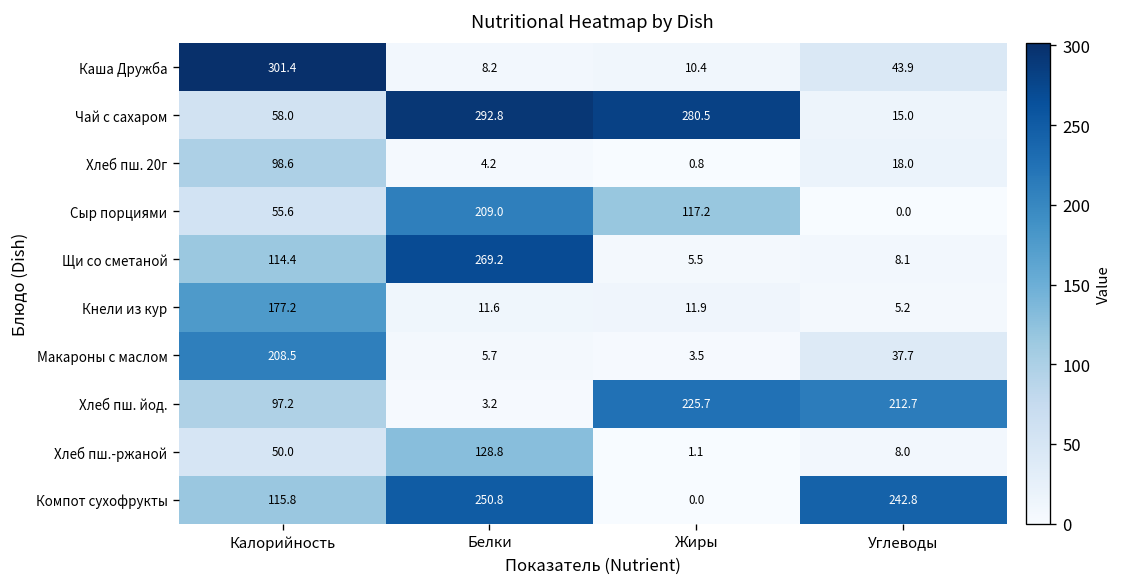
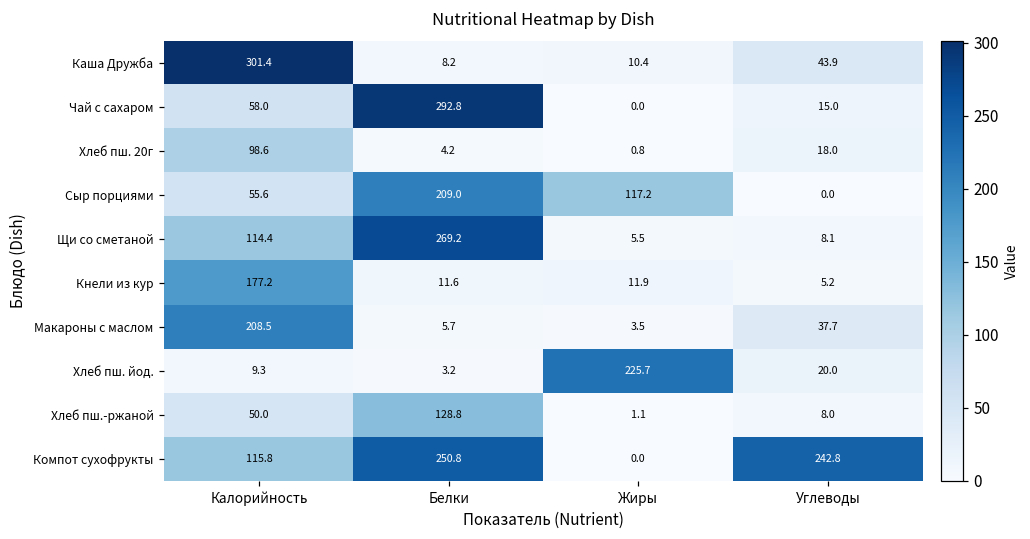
  {
    "Каша Дружба": {
      "Калорийность": 301.4,
      "Белки": 8.2,
      "Жиры": 10.4,
      "Углеводы": 43.9
    },
    "Чай с сахаром": {
      "Калорийность": 58.0,
      "Белки": 292.8,
-     "Жиры": 280.5,
+     "Жиры": 0.0,
      "Углеводы": 15.0
    },
    "Хлеб пш. 20г": {
      "Калорийность": 98.6,
      "Белки": 4.2,
      "Жиры": 0.8,
      "Углеводы": 18.0
    },
    "Сыр порциями": {
      "Калорийность": 55.6,
      "Белки": 209.0,
      "Жиры": 117.2,
      "Углеводы": 0.0
    },
    "Щи со сметаной": {
      "Калорийность": 114.4,
      "Белки": 269.2,
      "Жиры": 5.5,
      "Углеводы": 8.1
    },
    "Кнели из кур": {
      "Калорийность": 177.2,
      "Белки": 11.6,
      "Жиры": 11.9,
      "Углеводы": 5.2
    },
    "Макароны с маслом": {
      "Калорийность": 208.5,
      "Белки": 5.7,
      "Жиры": 3.5,
      "Углеводы": 37.7
    },
    "Хлеб пш. йод.": {
-     "Калорийность": 97.2,
+     "Калорийность": 9.3,
      "Белки": 3.2,
      "Жиры": 225.7,
-     "Углеводы": 212.7
+     "Углеводы": 20.0
    },
    "Хлеб пш.-ржаной": {
      "Калорийность": 50.0,
      "Белки": 128.8,
      "Жиры": 1.1,
      "Углеводы": 8.0
    },
    "Компот сухофрукты": {
      "Калорийность": 115.8,
      "Белки": 250.8,
      "Жиры": 0.0,
      "Углеводы": 242.8
    }
  }
